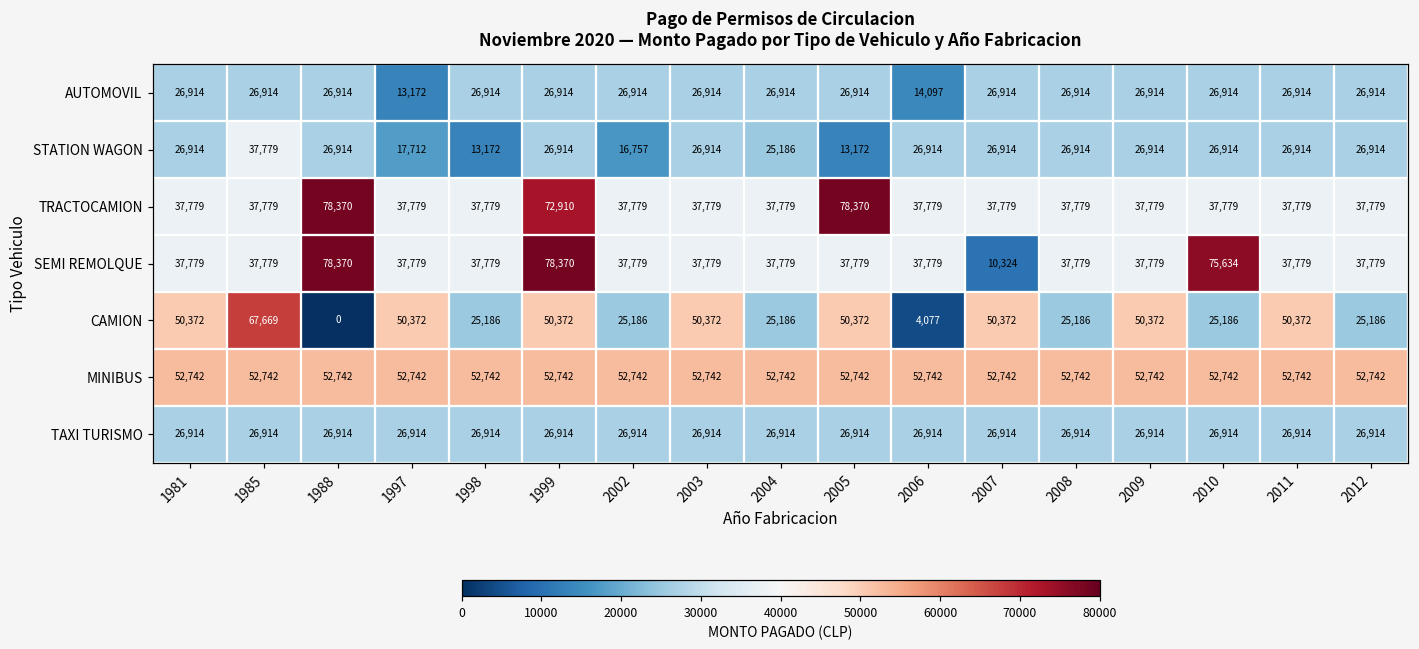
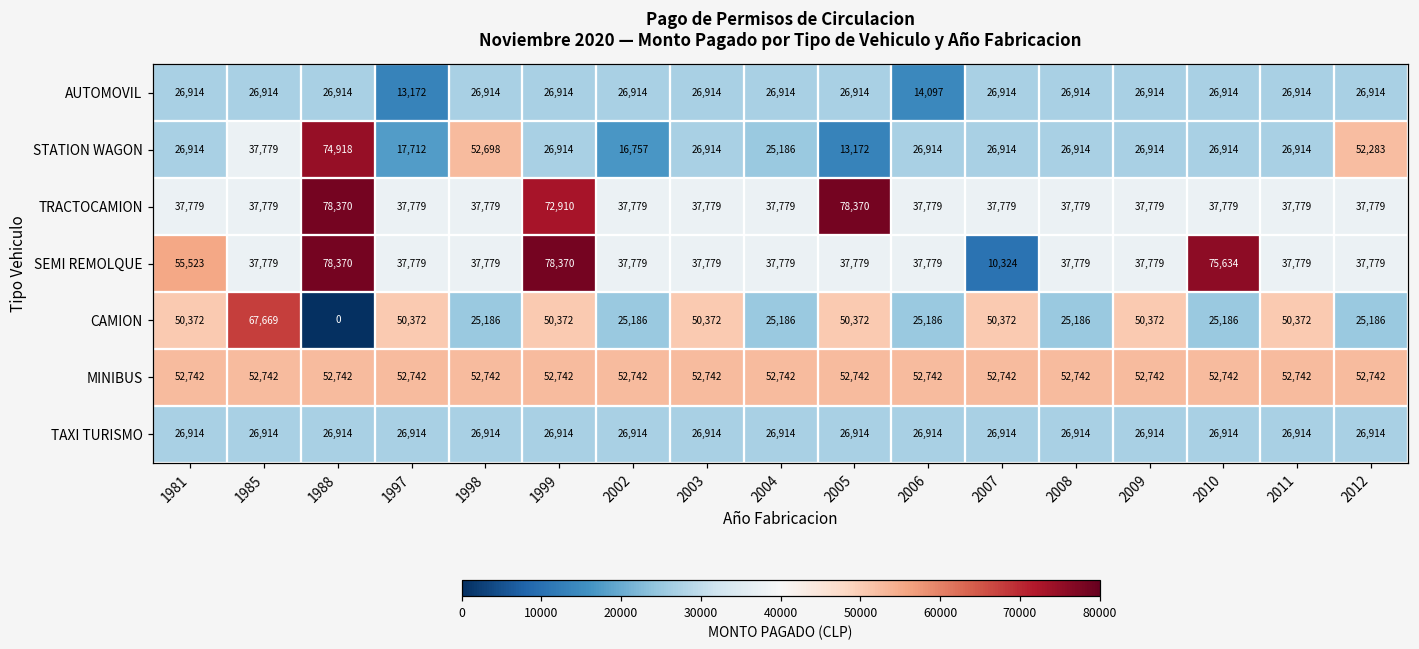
  {
    "AUTOMOVIL": {
      "1981": "26,914",
      "1985": "26,914",
      "1988": "26,914",
      "1997": "13,172",
      "1998": "26,914",
      "1999": "26,914",
      "2002": "26,914",
      "2003": "26,914",
      "2004": "26,914",
      "2005": "26,914",
      "2006": "14,097",
      "2007": "26,914",
      "2008": "26,914",
      "2009": "26,914",
      "2010": "26,914",
      "2011": "26,914",
      "2012": "26,914"
    },
    "STATION WAGON": {
      "1981": "26,914",
      "1985": "37,779",
-     "1988": "26,914",
+     "1988": "74,918",
      "1997": "17,712",
-     "1998": "13,172",
+     "1998": "52,698",
      "1999": "26,914",
      "2002": "16,757",
      "2003": "26,914",
      "2004": "25,186",
      "2005": "13,172",
      "2006": "26,914",
      "2007": "26,914",
      "2008": "26,914",
      "2009": "26,914",
      "2010": "26,914",
      "2011": "26,914",
-     "2012": "26,914"
+     "2012": "52,283"
    },
    "TRACTOCAMION": {
      "1981": "37,779",
      "1985": "37,779",
      "1988": "78,370",
      "1997": "37,779",
      "1998": "37,779",
      "1999": "72,910",
      "2002": "37,779",
      "2003": "37,779",
      "2004": "37,779",
      "2005": "78,370",
      "2006": "37,779",
      "2007": "37,779",
      "2008": "37,779",
      "2009": "37,779",
      "2010": "37,779",
      "2011": "37,779",
      "2012": "37,779"
    },
    "SEMI REMOLQUE": {
-     "1981": "37,779",
+     "1981": "55,523",
      "1985": "37,779",
      "1988": "78,370",
      "1997": "37,779",
      "1998": "37,779",
      "1999": "78,370",
      "2002": "37,779",
      "2003": "37,779",
      "2004": "37,779",
      "2005": "37,779",
      "2006": "37,779",
      "2007": "10,324",
      "2008": "37,779",
      "2009": "37,779",
      "2010": "75,634",
      "2011": "37,779",
      "2012": "37,779"
    },
    "CAMION": {
      "1981": "50,372",
      "1985": "67,669",
      "1988": "0",
      "1997": "50,372",
      "1998": "25,186",
      "1999": "50,372",
      "2002": "25,186",
      "2003": "50,372",
      "2004": "25,186",
      "2005": "50,372",
-     "2006": "4,077",
+     "2006": "25,186",
      "2007": "50,372",
      "2008": "25,186",
      "2009": "50,372",
      "2010": "25,186",
      "2011": "50,372",
      "2012": "25,186"
    },
    "MINIBUS": {
      "1981": "52,742",
      "1985": "52,742",
      "1988": "52,742",
      "1997": "52,742",
      "1998": "52,742",
      "1999": "52,742",
      "2002": "52,742",
      "2003": "52,742",
      "2004": "52,742",
      "2005": "52,742",
      "2006": "52,742",
      "2007": "52,742",
      "2008": "52,742",
      "2009": "52,742",
      "2010": "52,742",
      "2011": "52,742",
      "2012": "52,742"
    },
    "TAXI TURISMO": {
      "1981": "26,914",
      "1985": "26,914",
      "1988": "26,914",
      "1997": "26,914",
      "1998": "26,914",
      "1999": "26,914",
      "2002": "26,914",
      "2003": "26,914",
      "2004": "26,914",
      "2005": "26,914",
      "2006": "26,914",
      "2007": "26,914",
      "2008": "26,914",
      "2009": "26,914",
      "2010": "26,914",
      "2011": "26,914",
      "2012": "26,914"
    }
  }
